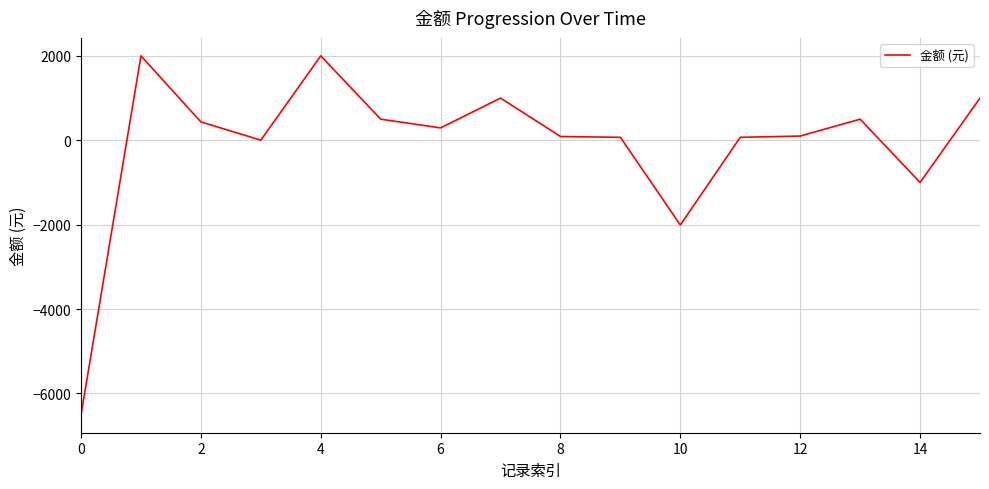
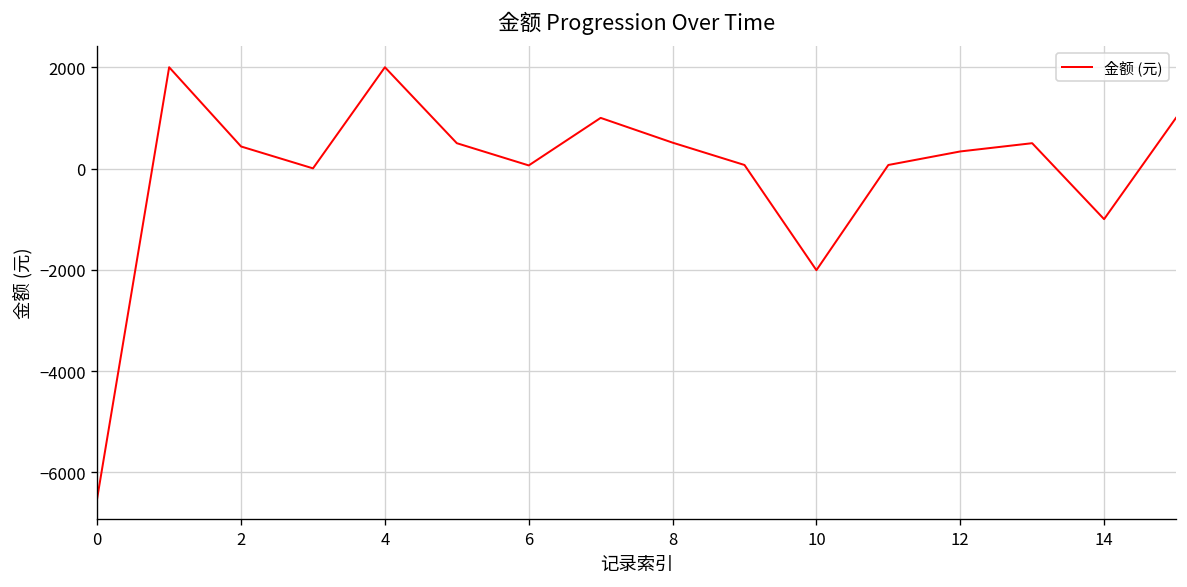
  {
    "0": -6500,
    "2": 400,
    "4": 2000,
-   "6": 300,
-   "8": 100,
+   "6": 100,
+   "8": 500,
    "10": -2000,
-   "12": 100,
+   "12": 300,
    "14": -1000
  }
